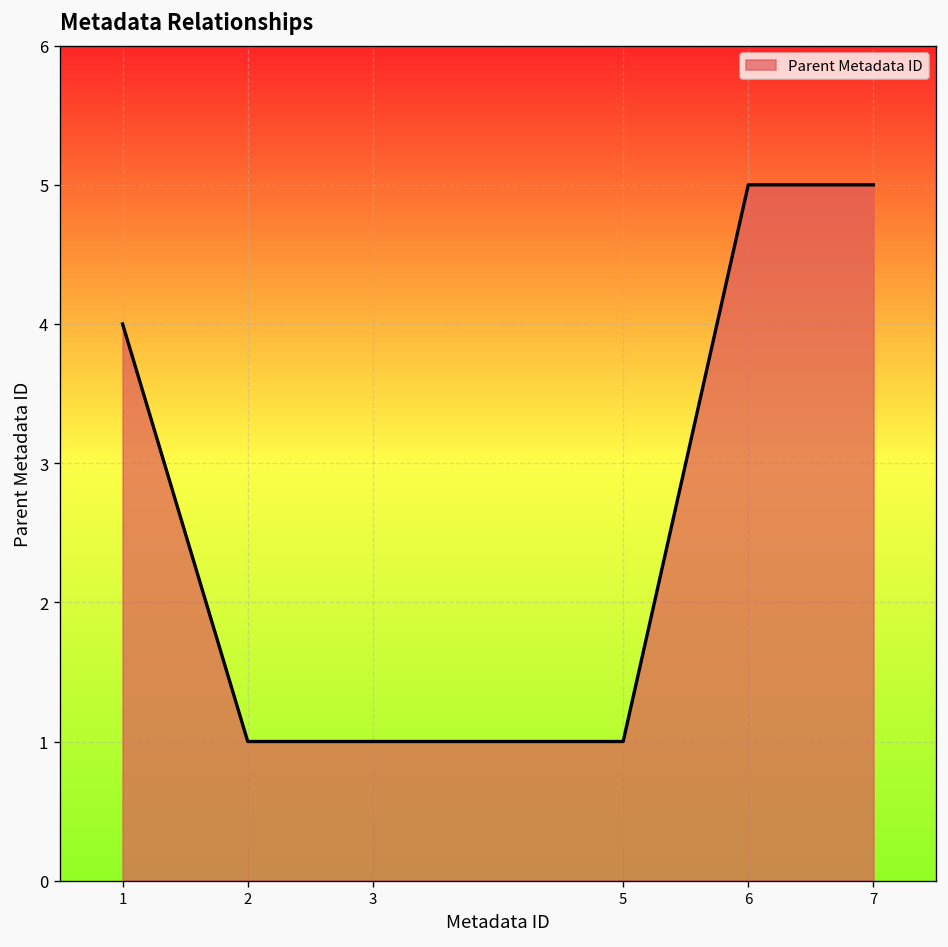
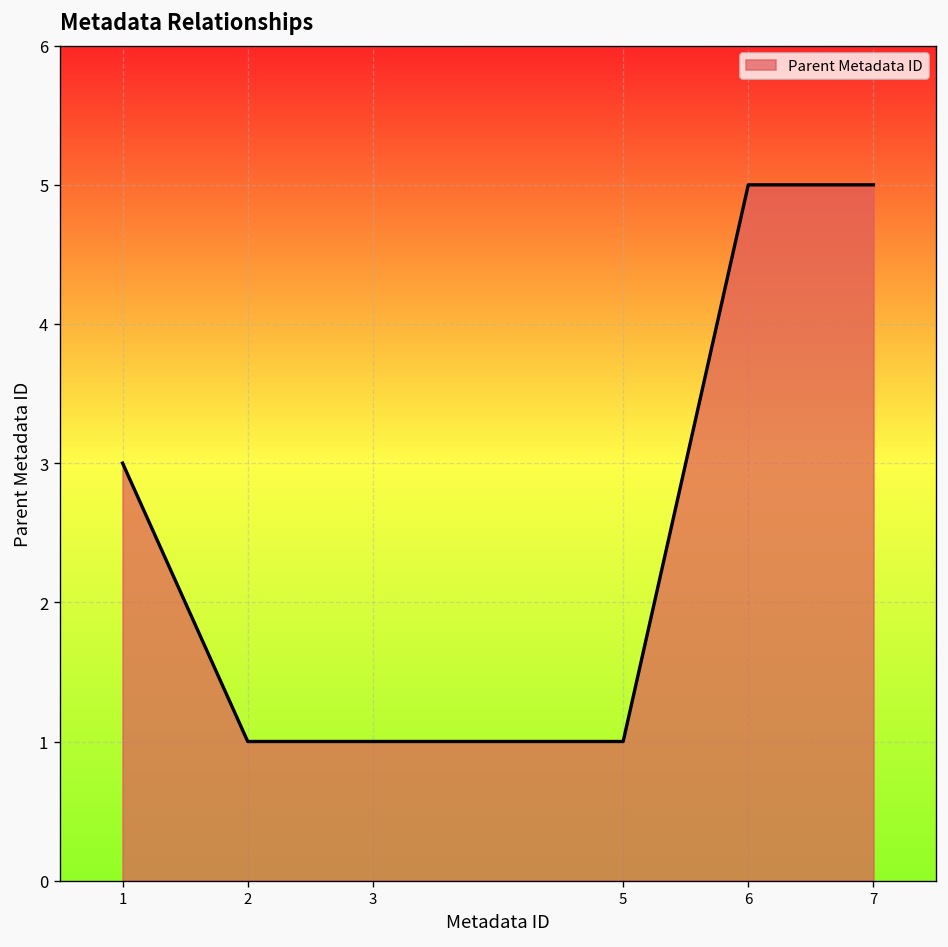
  {
-   "1": 4,
+   "1": 3,
    "2": 1,
    "3": 1,
    "5": 1,
    "6": 5,
    "7": 5
  }
